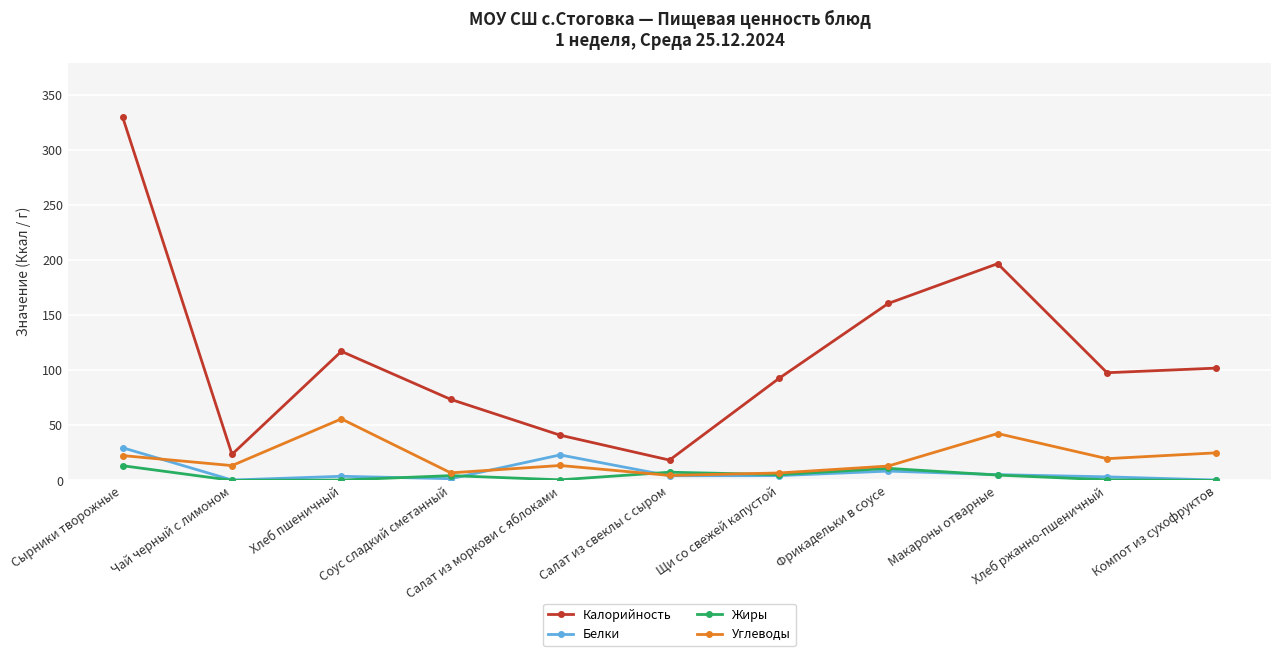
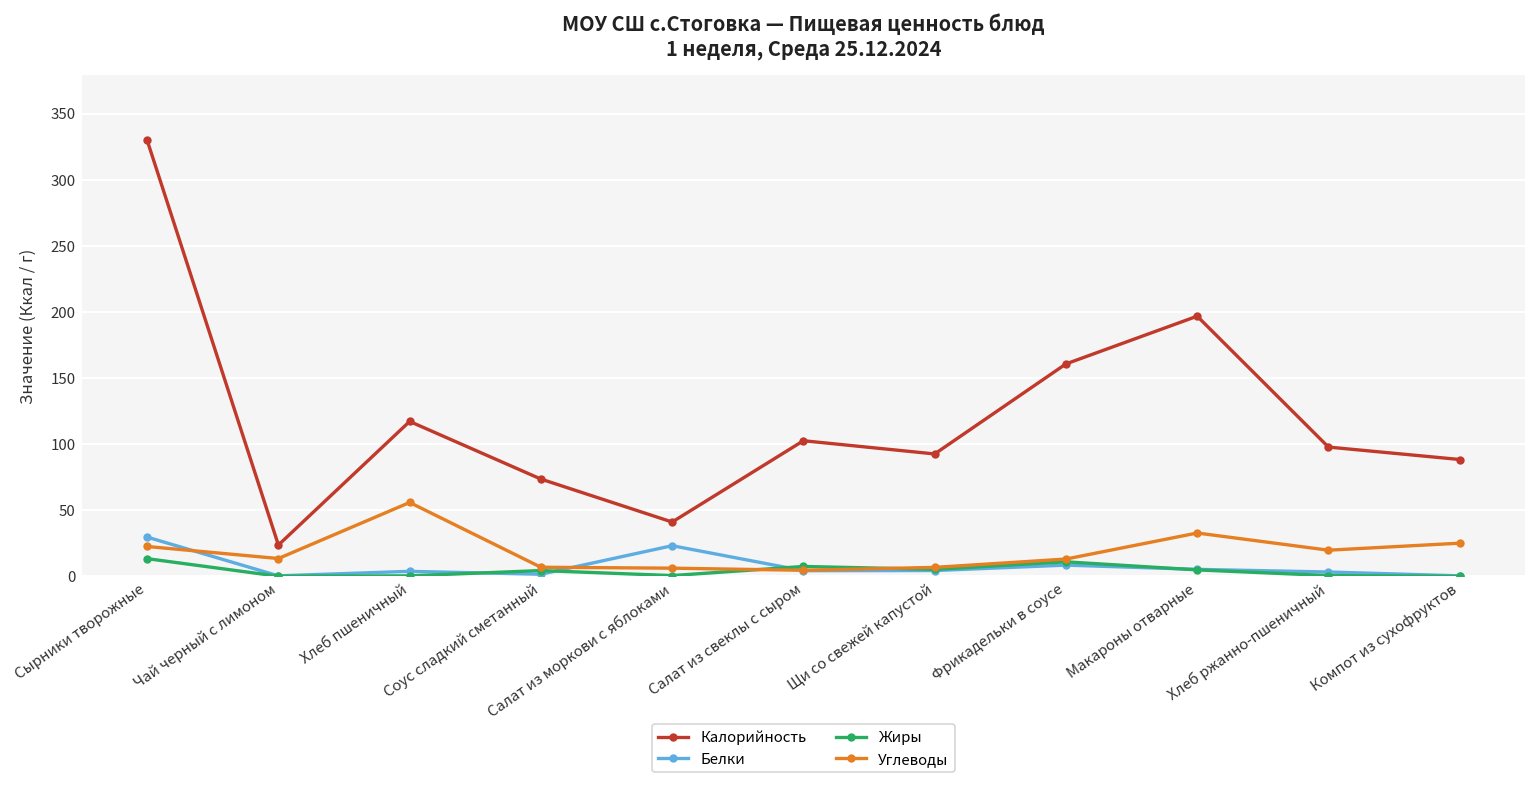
  {
    "Калорийность": {
      "Сырники творожные": 330,
      "Чай черный с лимоном": 24,
      "Хлеб пшеничный": 117,
      "Соус сладкий сметанный": 74,
      "Салат из моркови с яблоками": 41,
-     "Салат из свеклы с сыром": 19,
+     "Салат из свеклы с сыром": 103,
      "Щи со свежей капустой": 93,
      "Фрикадельки в соусе": 161,
      "Макароны отварные": 197,
      "Хлеб ржанно-пшеничный": 98,
-     "Компот из сухофруктов": 102
+     "Компот из сухофруктов": 88
    },
    "Белки": {
      "Сырники творожные": 30,
      "Хлеб пшеничный": 4,
      "Соус сладкий сметанный": 2,
      "Салат из моркови с яблоками": 23,
      "Фрикадельки в соусе": 9,
      "Хлеб ржанно-пшеничный": 3
    },
    "Жиры": {
      "Сырники творожные": 13,
      "Хлеб пшеничный": 0,
      "Соус сладкий сметанный": 4,
      "Салат из моркови с яблоками": 1,
      "Салат из свеклы с сыром": 8,
      "Хлеб ржанно-пшеничный": 1
    },
    "Углеводы": {
      "Сырники творожные": 23,
      "Чай черный с лимоном": 14,
      "Хлеб пшеничный": 56,
      "Соус сладкий сметанный": 7,
-     "Салат из моркови с яблоками": 14,
-     "Макароны отварные": 43,
+     "Салат из моркови с яблоками": 6,
+     "Макароны отварные": 33,
      "Хлеб ржанно-пшеничный": 20,
      "Компот из сухофруктов": 25
    }
  }
